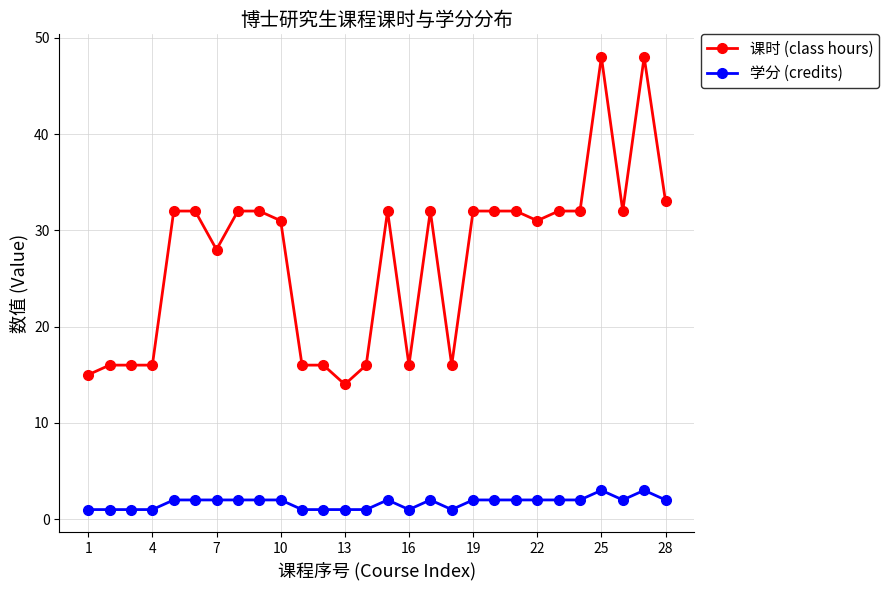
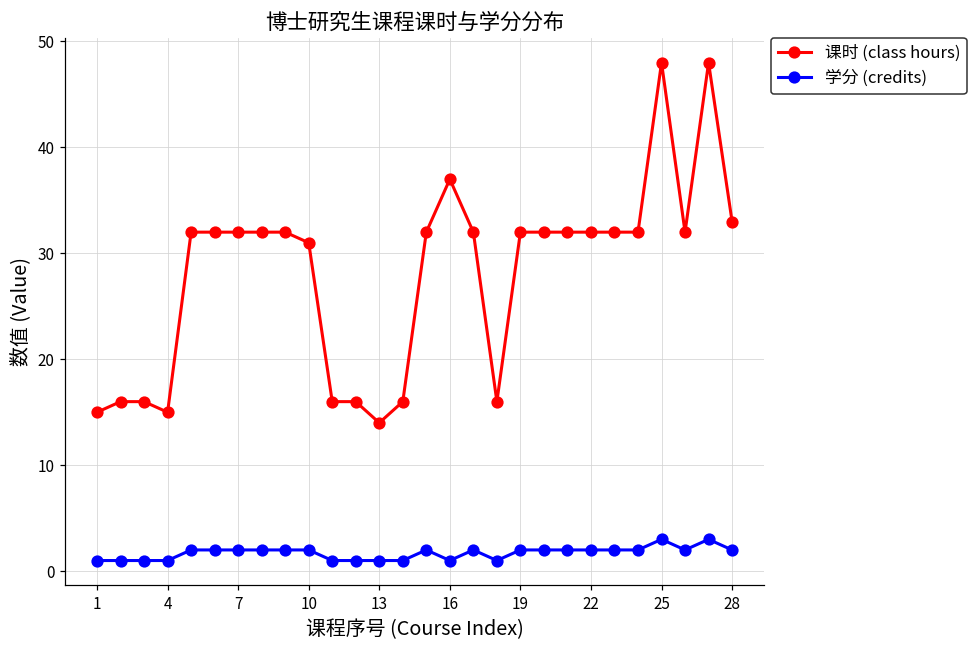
  {
    "课时 (class hours)": {
      "1": 15,
-     "4": 16,
-     "7": 28,
+     "4": 15,
+     "7": 32,
      "10": 31,
      "13": 14,
-     "16": 16,
+     "16": 37,
      "19": 32,
-     "22": 31,
+     "22": 32,
      "25": 48,
      "28": 33
    },
    "学分 (credits)": {
      "1": 1,
      "4": 1,
      "7": 2,
      "10": 2,
      "13": 1,
      "16": 1,
      "19": 2,
      "22": 2,
      "25": 3,
      "28": 2
    }
  }
